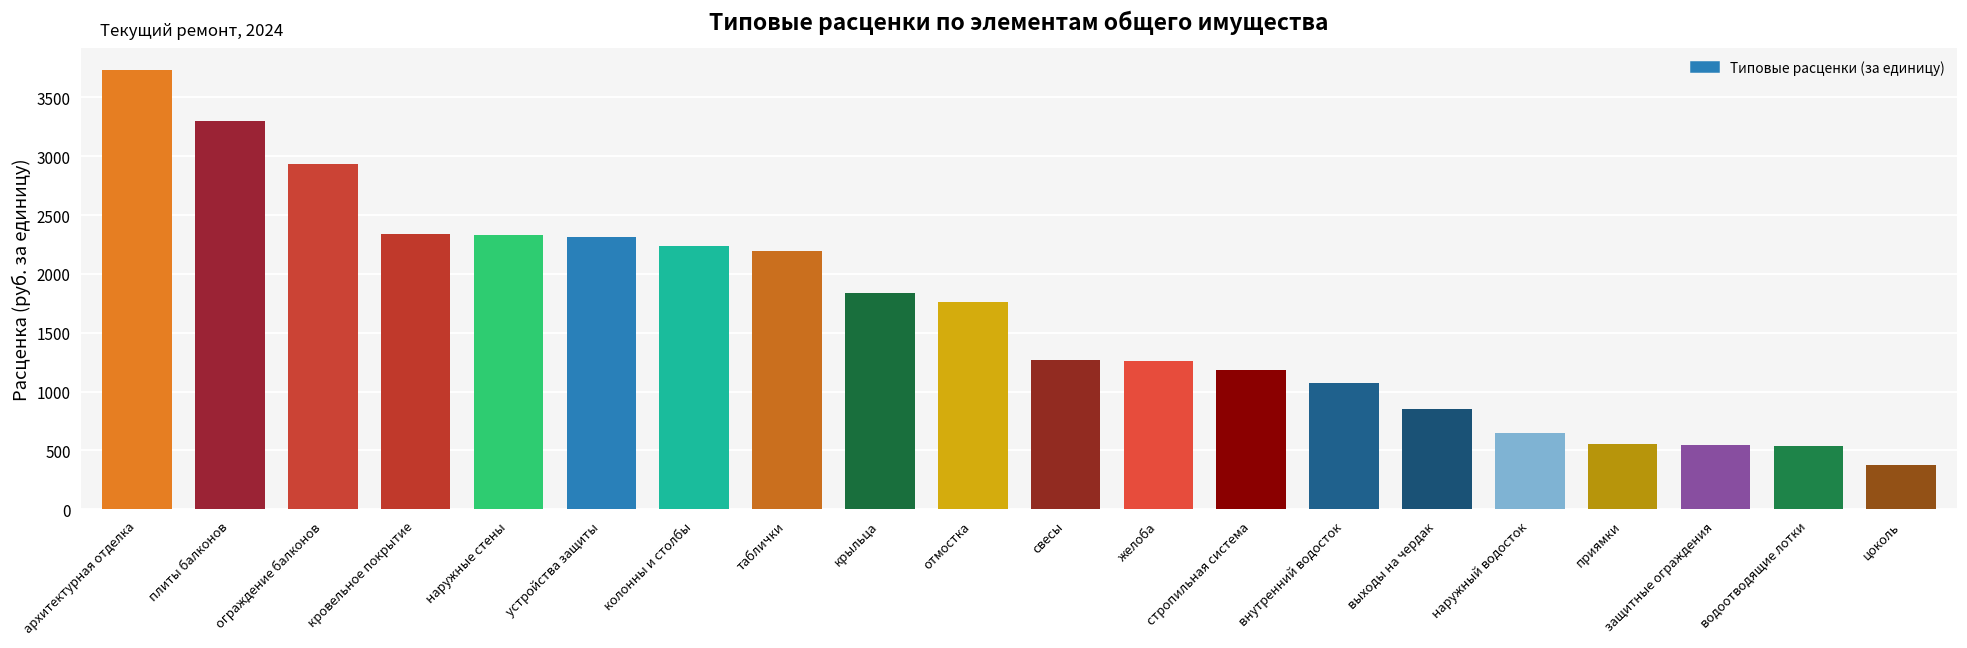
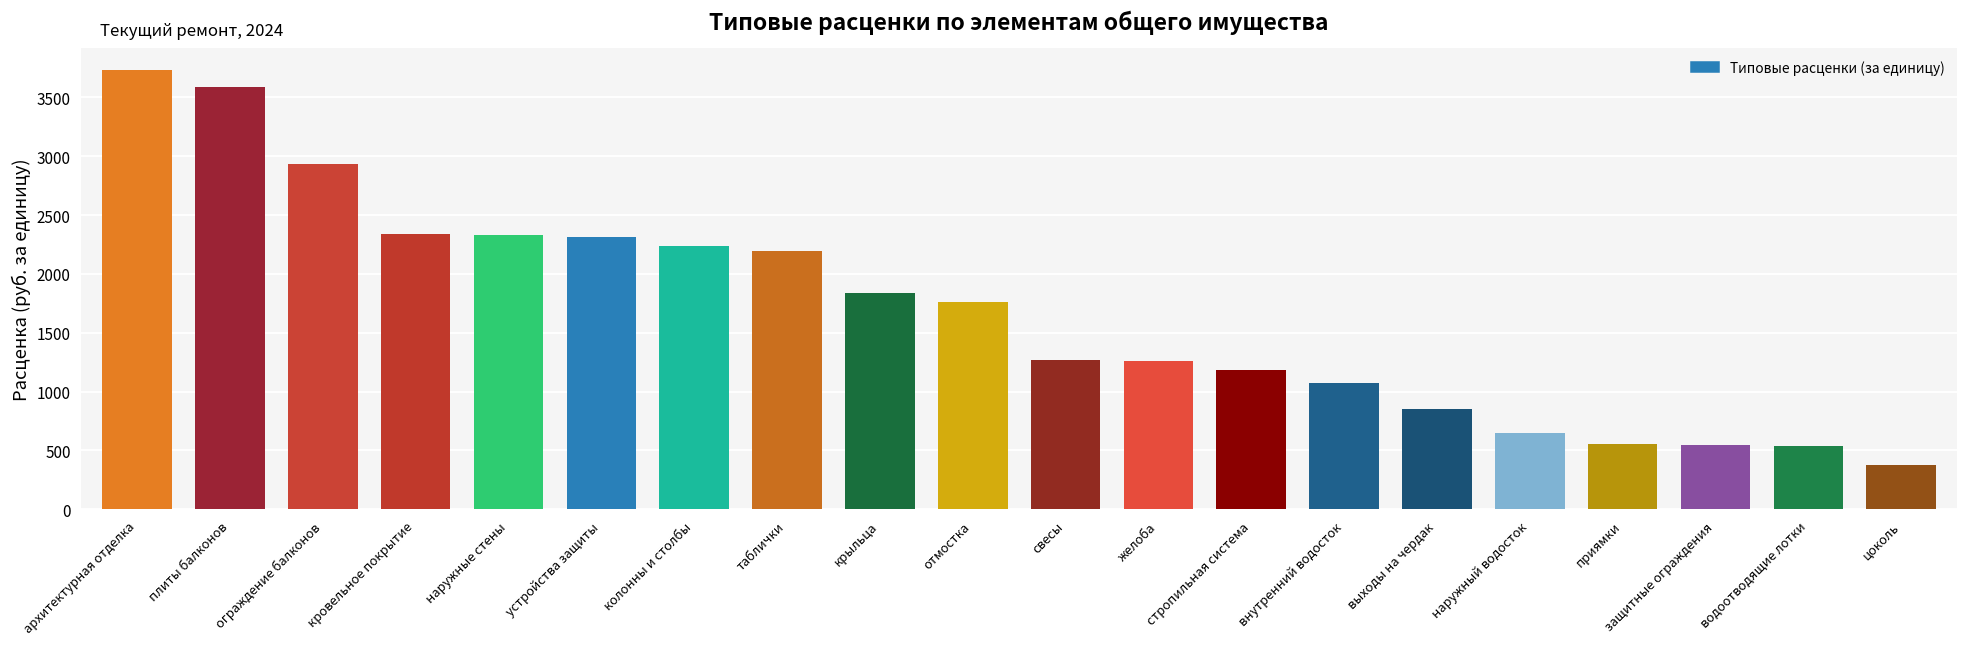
  {
    "архитектурная отделка": 3740,
-   "плиты балконов": 3300,
+   "плиты балконов": 3580,
    "ограждение балконов": 2930,
    "кровельное покрытие": 2340,
    "наружные стены": 2330,
    "устройства защиты": 2310,
    "колонны и столбы": 2240,
    "таблички": 2200,
    "крыльца": 1840,
    "отмостка": 1760,
    "свесы": 1270,
    "желоба": 1260,
    "стропильная система": 1180,
    "внутренний водосток": 1070,
    "выходы на чердак": 850,
    "наружный водосток": 640,
    "приямки": 550,
    "защитные ограждения": 540,
    "водоотводящие лотки": 540,
    "цоколь": 370
  }
